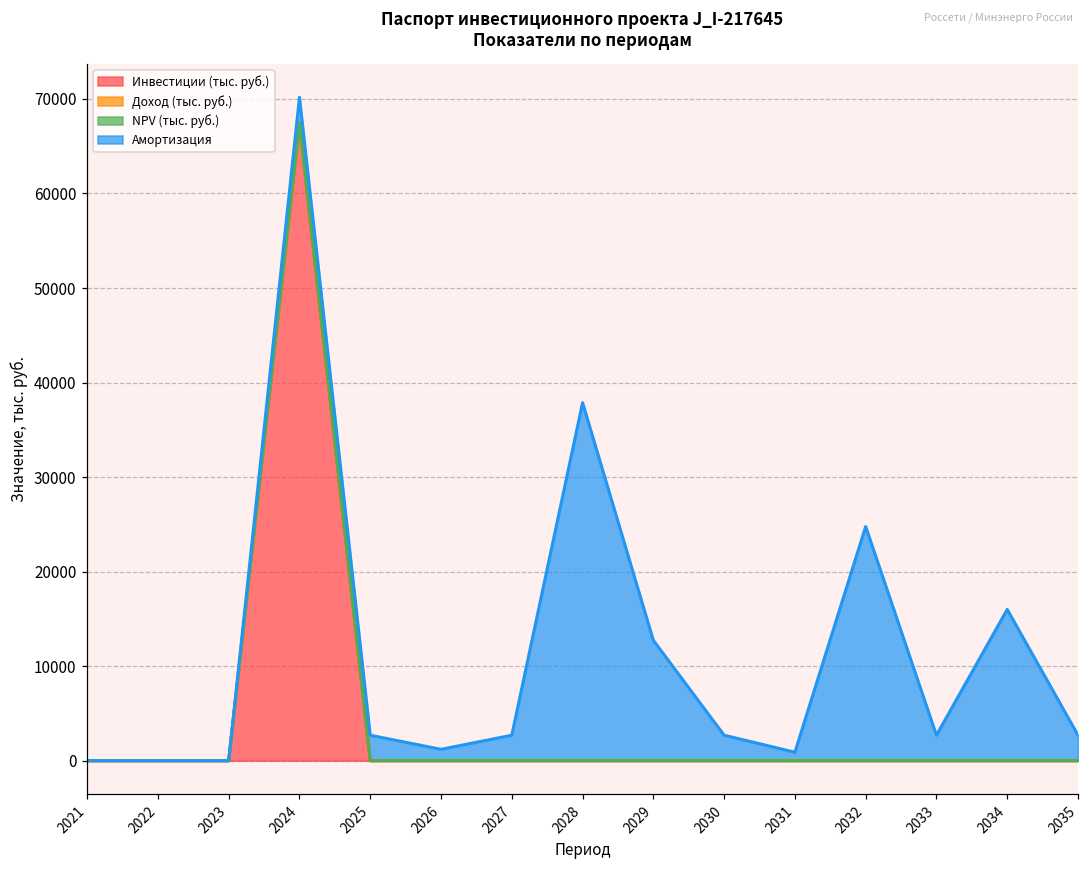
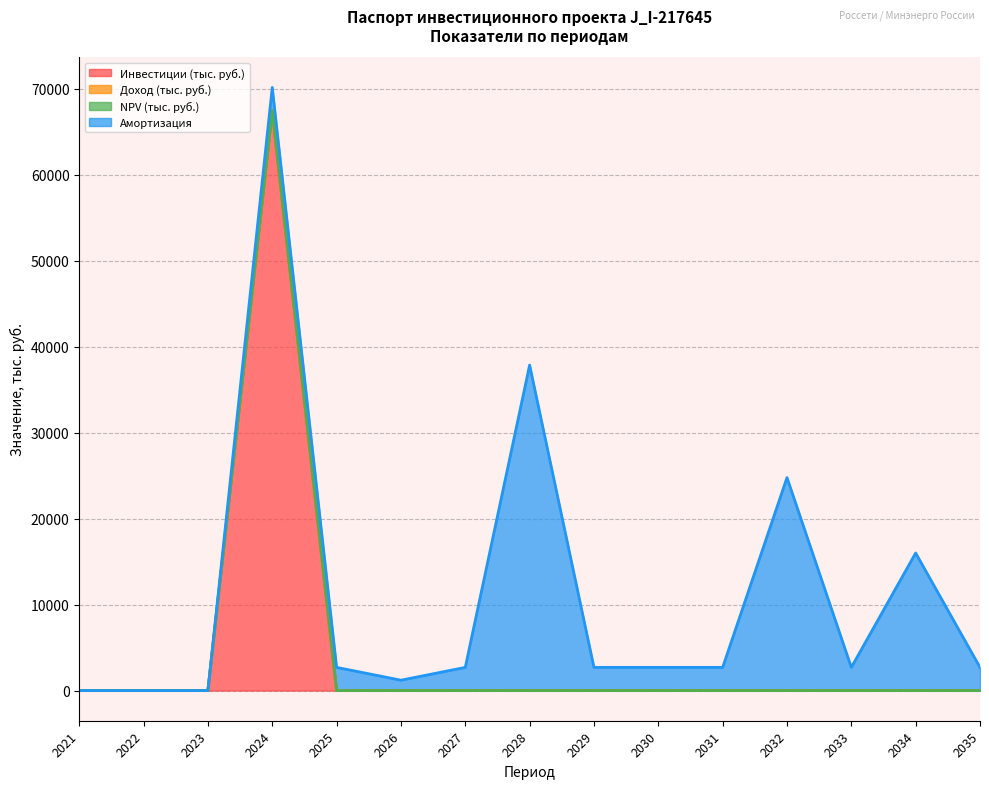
  {
    "NPV (тыс. руб.)": {
      "2024": 67000,
      "2025": 0,
      "2026": 0,
      "2027": 0,
      "2028": 0,
      "2029": 0,
      "2030": 0,
      "2031": 0,
      "2032": 0,
      "2033": 0,
      "2034": 0,
      "2035": 0
    },
    "Амортизация": {
      "2024": 3000,
      "2025": 3000,
      "2026": 1000,
      "2027": 3000,
      "2028": 38000,
-     "2029": 13000,
+     "2029": 3000,
      "2030": 3000,
-     "2031": 1000,
+     "2031": 3000,
      "2032": 25000,
      "2033": 3000,
      "2034": 16000,
      "2035": 3000
    }
  }
